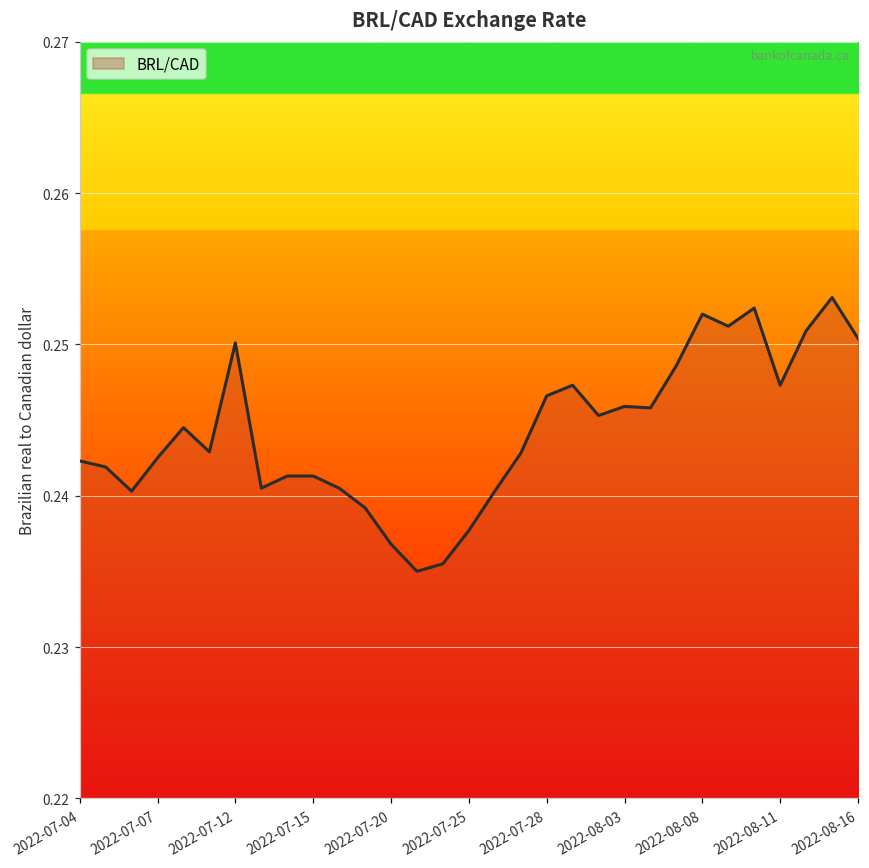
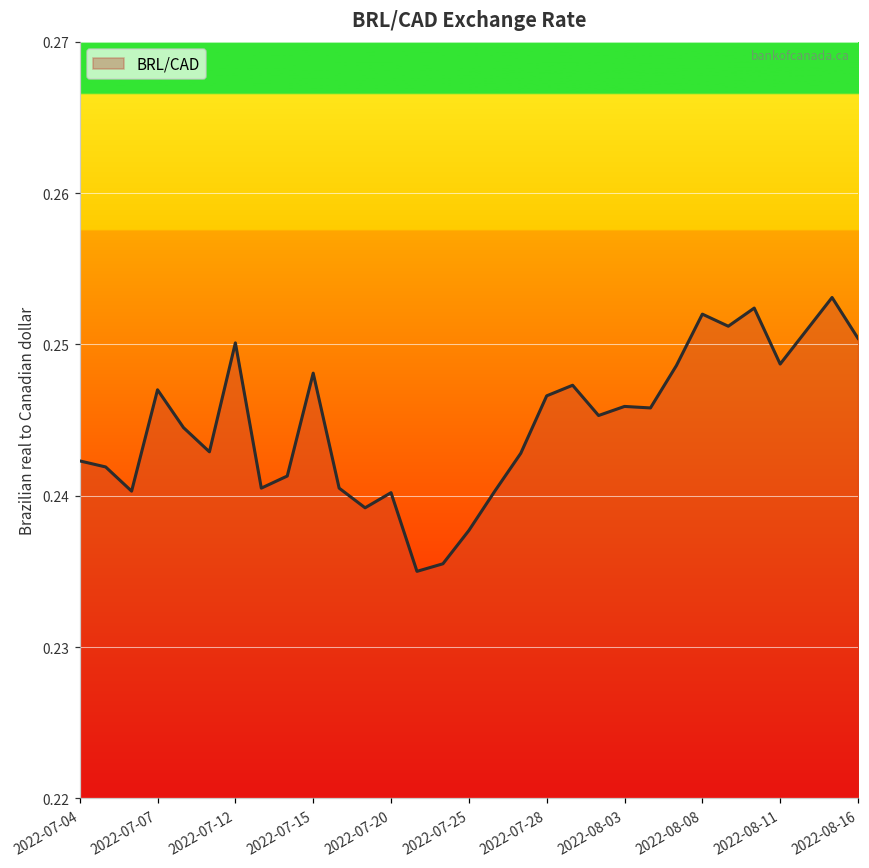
  {
    "2022-07-04": 0.2423,
-   "2022-07-07": 0.2425,
+   "2022-07-07": 0.2470,
    "2022-07-12": 0.2501,
-   "2022-07-15": 0.2413,
-   "2022-07-20": 0.2368,
+   "2022-07-15": 0.2481,
+   "2022-07-20": 0.2402,
    "2022-07-25": 0.2377,
    "2022-07-28": 0.2466,
    "2022-08-03": 0.2459,
    "2022-08-08": 0.2520,
-   "2022-08-11": 0.2473,
+   "2022-08-11": 0.2487,
    "2022-08-16": 0.2504
  }
